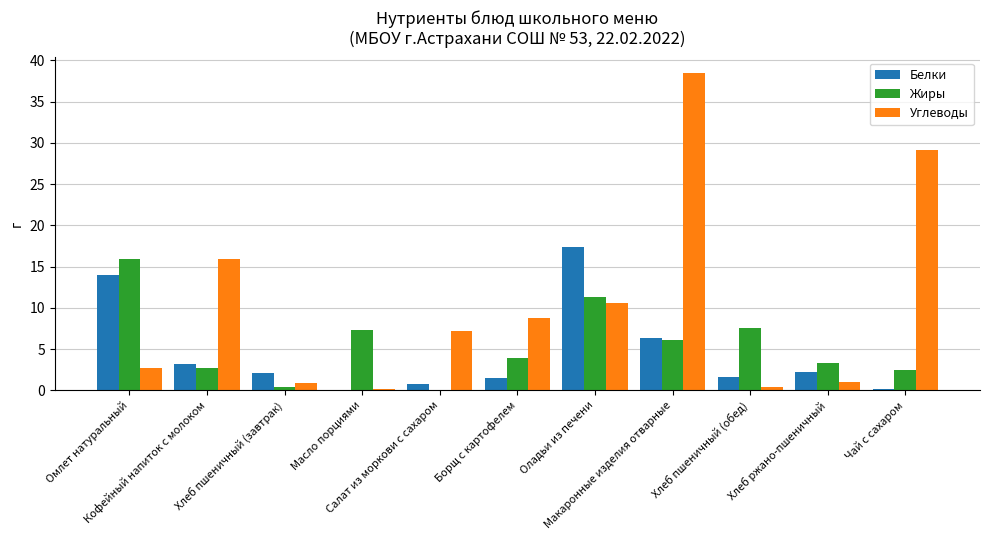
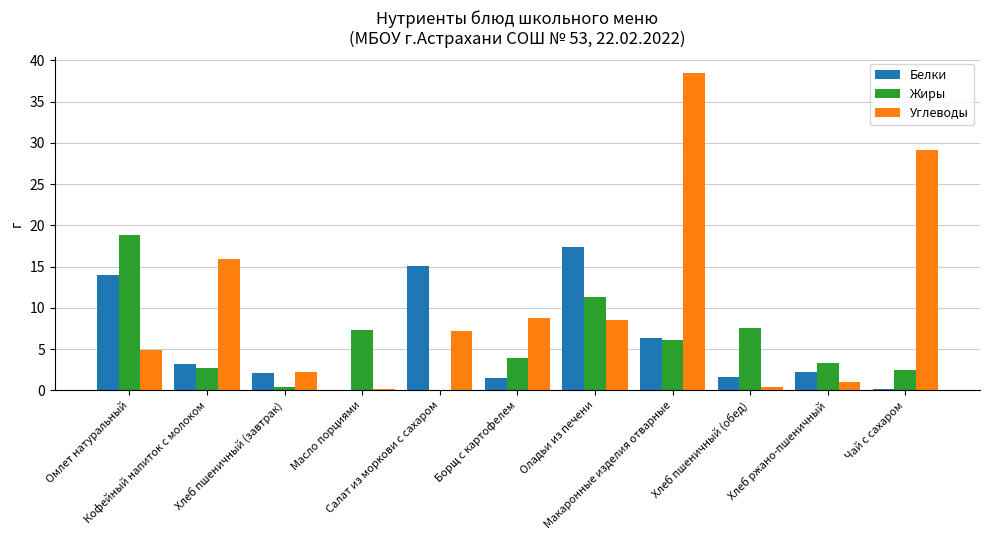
  {
    "Белки": {
      "Омлет натуральный": 14,
      "Кофейный напиток с молоком": 3,
      "Хлеб пшеничный (завтрак)": 2,
-     "Салат из моркови с сахаром": 1,
+     "Салат из моркови с сахаром": 15,
      "Борщ с картофелем": 1,
      "Оладьи из печени": 17,
      "Макаронные изделия отварные": 6,
      "Хлеб пшеничный (обед)": 2,
      "Хлеб ржано-пшеничный": 2
    },
    "Жиры": {
-     "Омлет натуральный": 16,
+     "Омлет натуральный": 19,
      "Кофейный напиток с молоком": 3,
      "Хлеб пшеничный (завтрак)": 0,
      "Масло порциями": 7,
      "Борщ с картофелем": 4,
      "Оладьи из печени": 11,
      "Макаронные изделия отварные": 6,
      "Хлеб пшеничный (обед)": 8,
      "Хлеб ржано-пшеничный": 3,
      "Чай с сахаром": 2
    },
    "Углеводы": {
-     "Омлет натуральный": 3,
+     "Омлет натуральный": 5,
      "Кофейный напиток с молоком": 16,
-     "Хлеб пшеничный (завтрак)": 1,
+     "Хлеб пшеничный (завтрак)": 2,
      "Салат из моркови с сахаром": 7,
      "Борщ с картофелем": 9,
-     "Оладьи из печени": 11,
+     "Оладьи из печени": 9,
      "Макаронные изделия отварные": 38,
      "Хлеб пшеничный (обед)": 0,
      "Хлеб ржано-пшеничный": 1,
      "Чай с сахаром": 29
    }
  }
